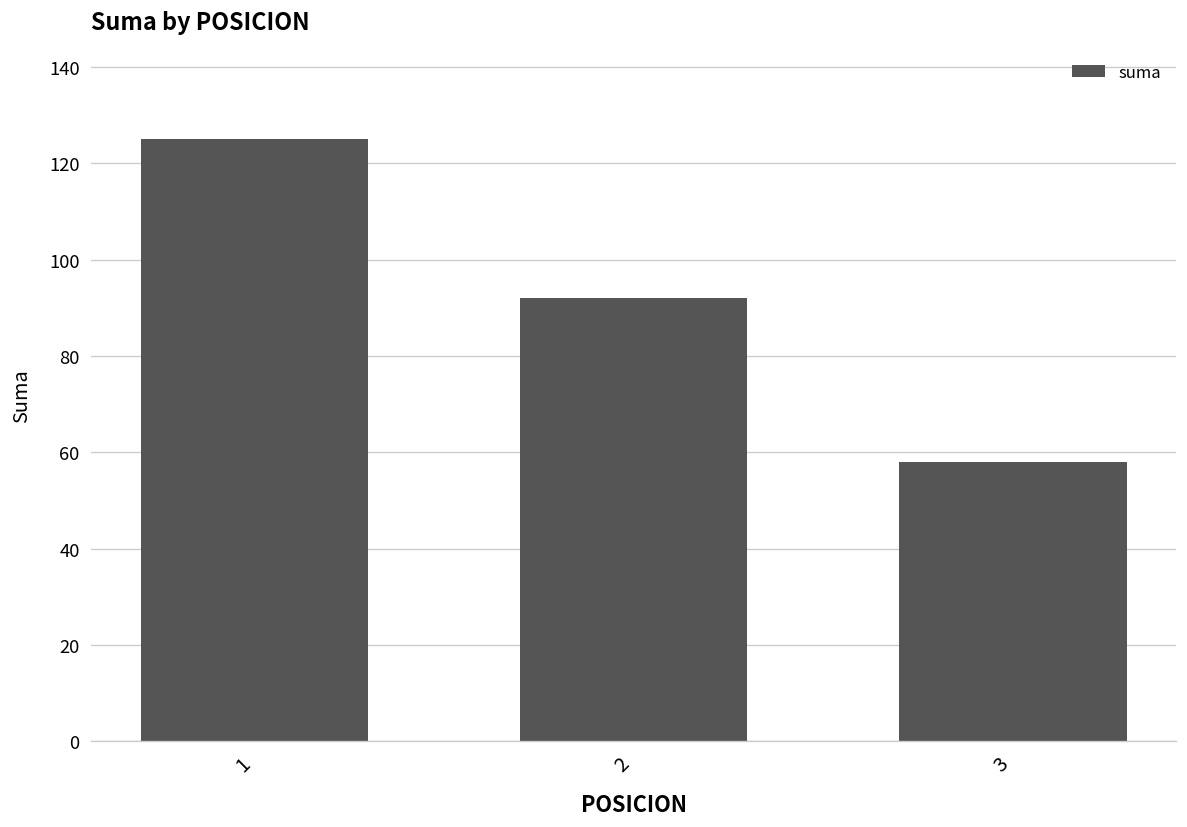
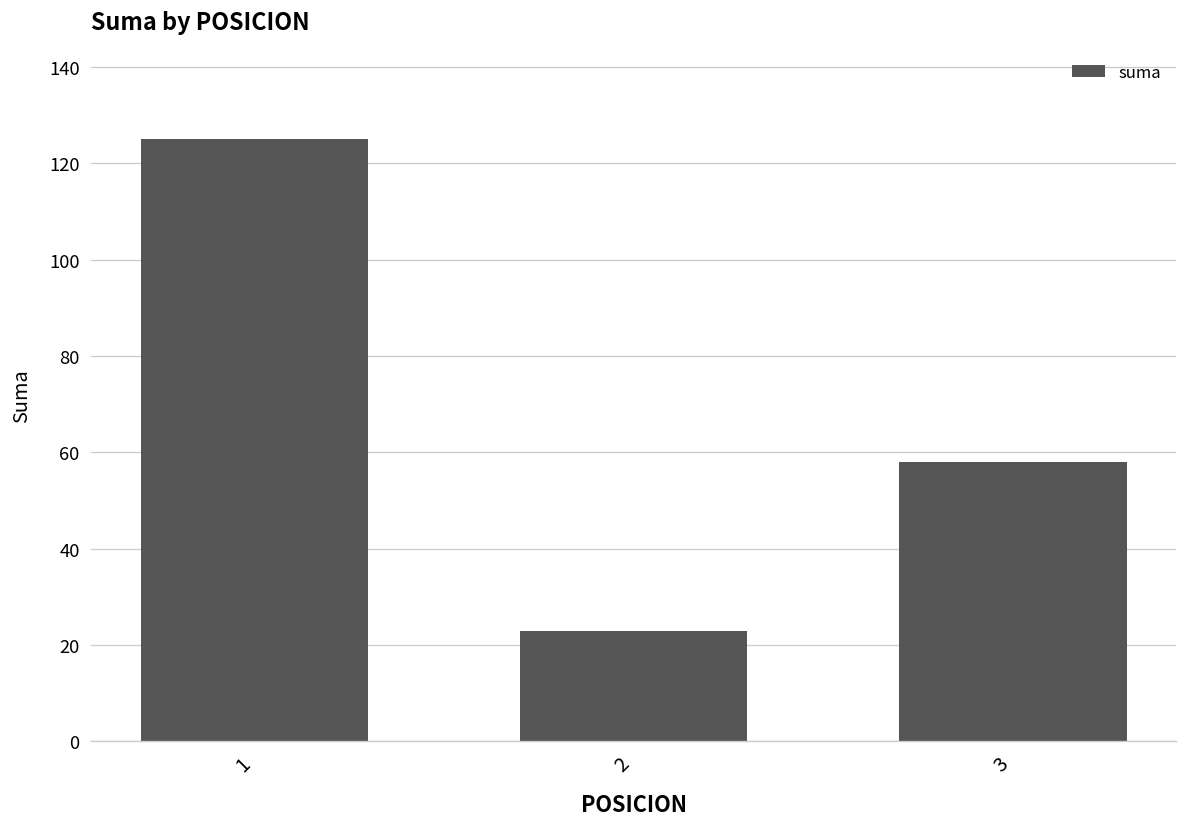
  {
    "1": 125,
-   "2": 92,
+   "2": 23,
    "3": 58
  }
